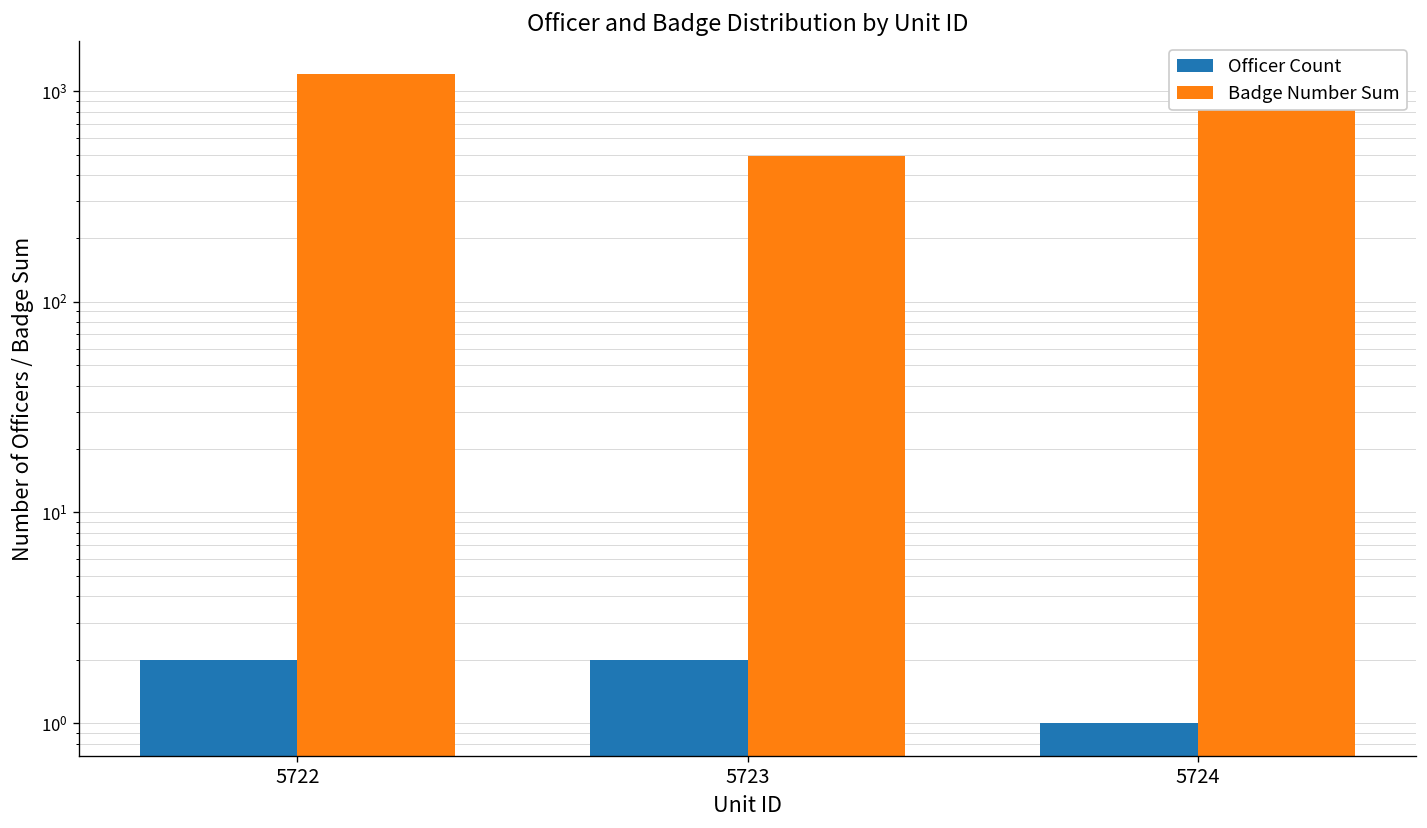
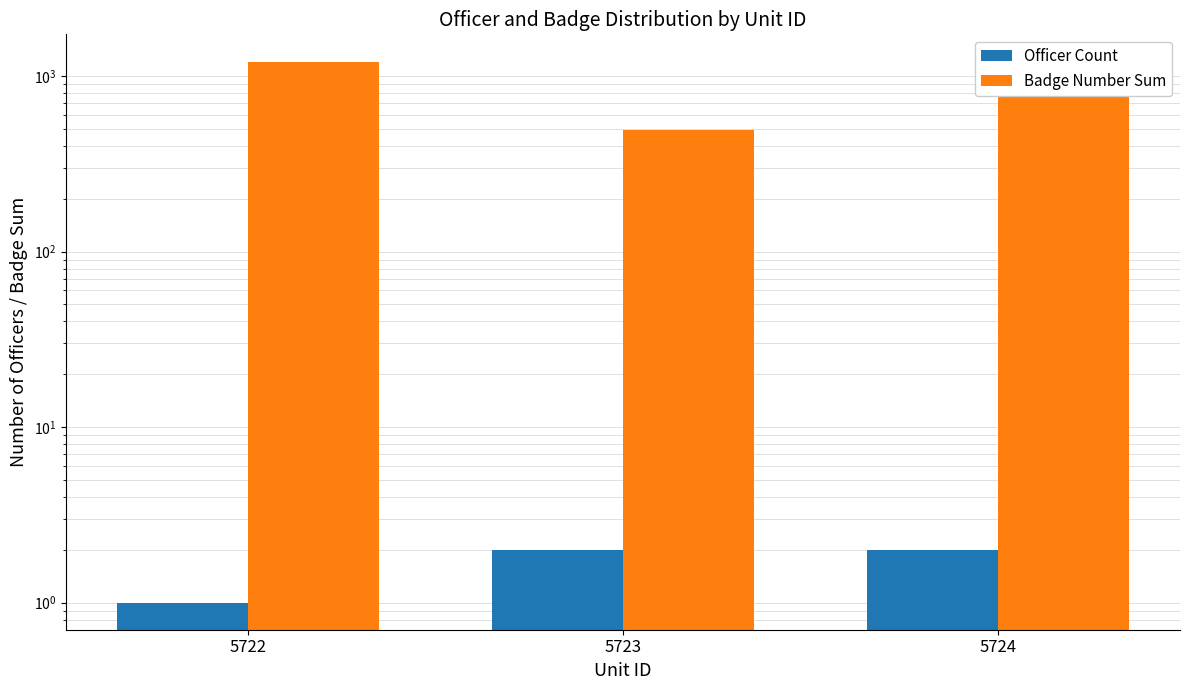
  {
    "Officer Count": {
-     "5722": 2,
+     "5722": 1,
      "5723": 2,
-     "5724": 1
+     "5724": 2
    },
    "Badge Number Sum": {
      "5722": 1200,
      "5723": 490
    }
  }
